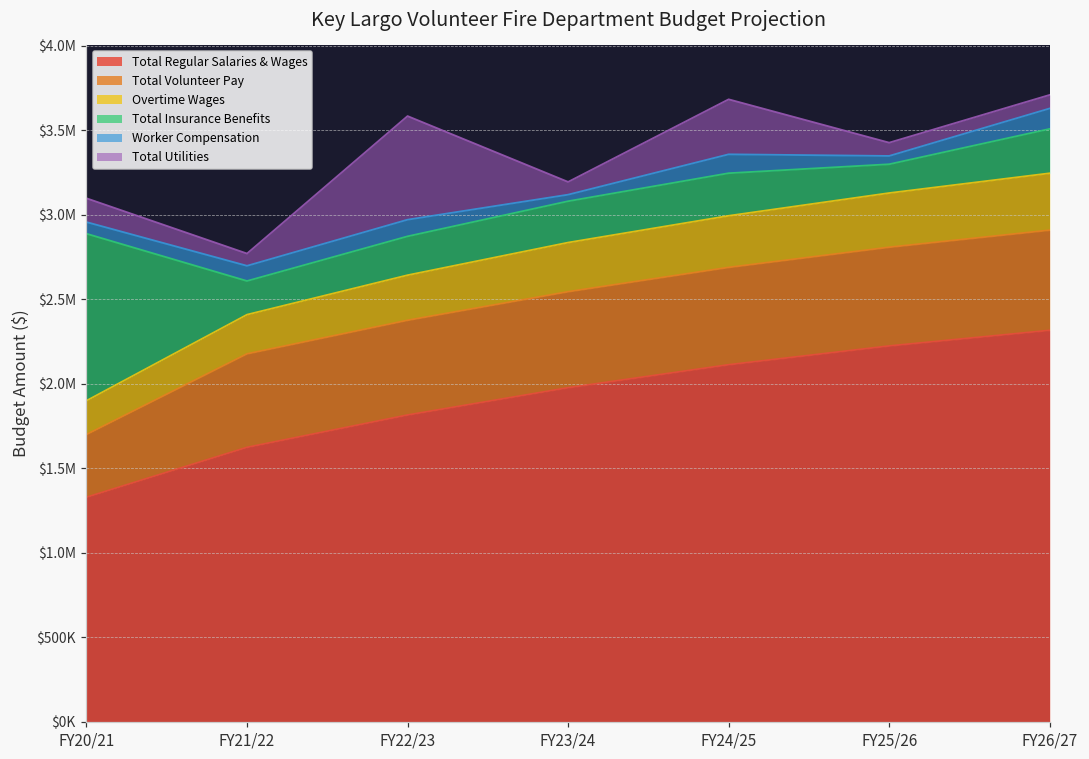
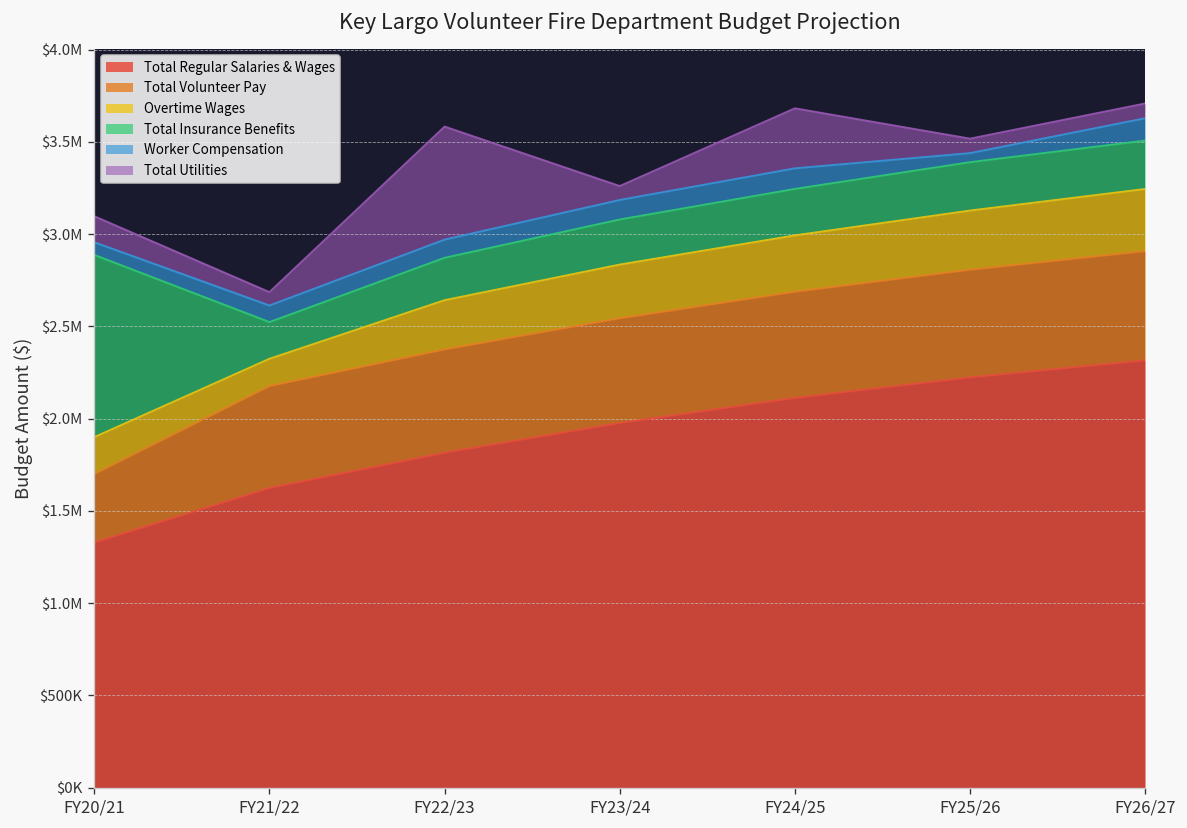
  {
    "Overtime Wages": {
      "FY20/21": "$200000",
-     "FY21/22": "$230000",
+     "FY21/22": "$150000",
      "FY22/23": "$270000",
      "FY23/24": "$290000",
      "FY24/25": "$310000",
      "FY25/26": "$320000",
      "FY26/27": "$340000"
    },
    "Total Insurance Benefits": {
      "FY20/21": "$990000",
      "FY21/22": "$200000",
      "FY22/23": "$230000",
      "FY23/24": "$240000",
      "FY24/25": "$250000",
-     "FY25/26": "$170000",
+     "FY25/26": "$260000",
      "FY26/27": "$260000"
    },
    "Worker Compensation": {
      "FY20/21": "$70000",
      "FY21/22": "$90000",
      "FY22/23": "$100000",
-     "FY23/24": "$40000",
+     "FY23/24": "$110000",
      "FY24/25": "$110000",
      "FY25/26": "$50000",
      "FY26/27": "$120000"
    },
    "Total Utilities": {
      "FY20/21": "$140000",
      "FY21/22": "$70000",
      "FY22/23": "$610000",
      "FY23/24": "$80000",
      "FY24/25": "$330000",
      "FY25/26": "$80000",
      "FY26/27": "$80000"
    }
  }
